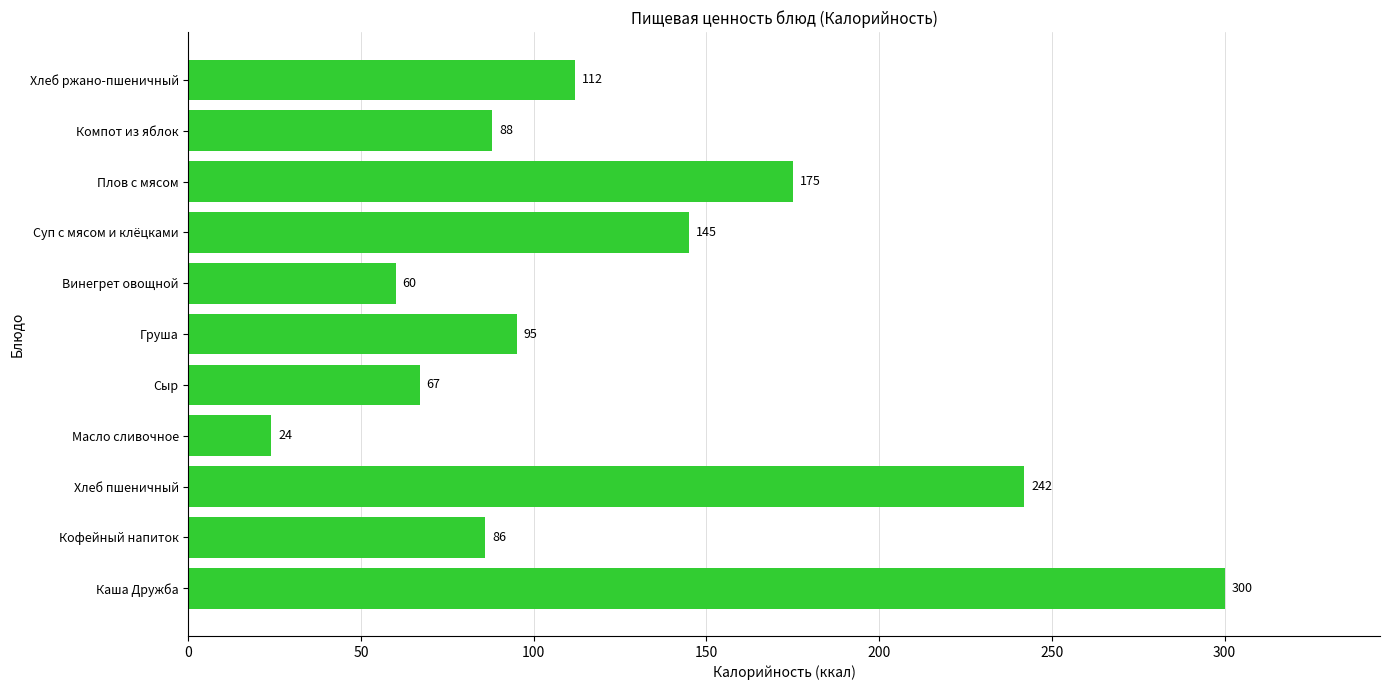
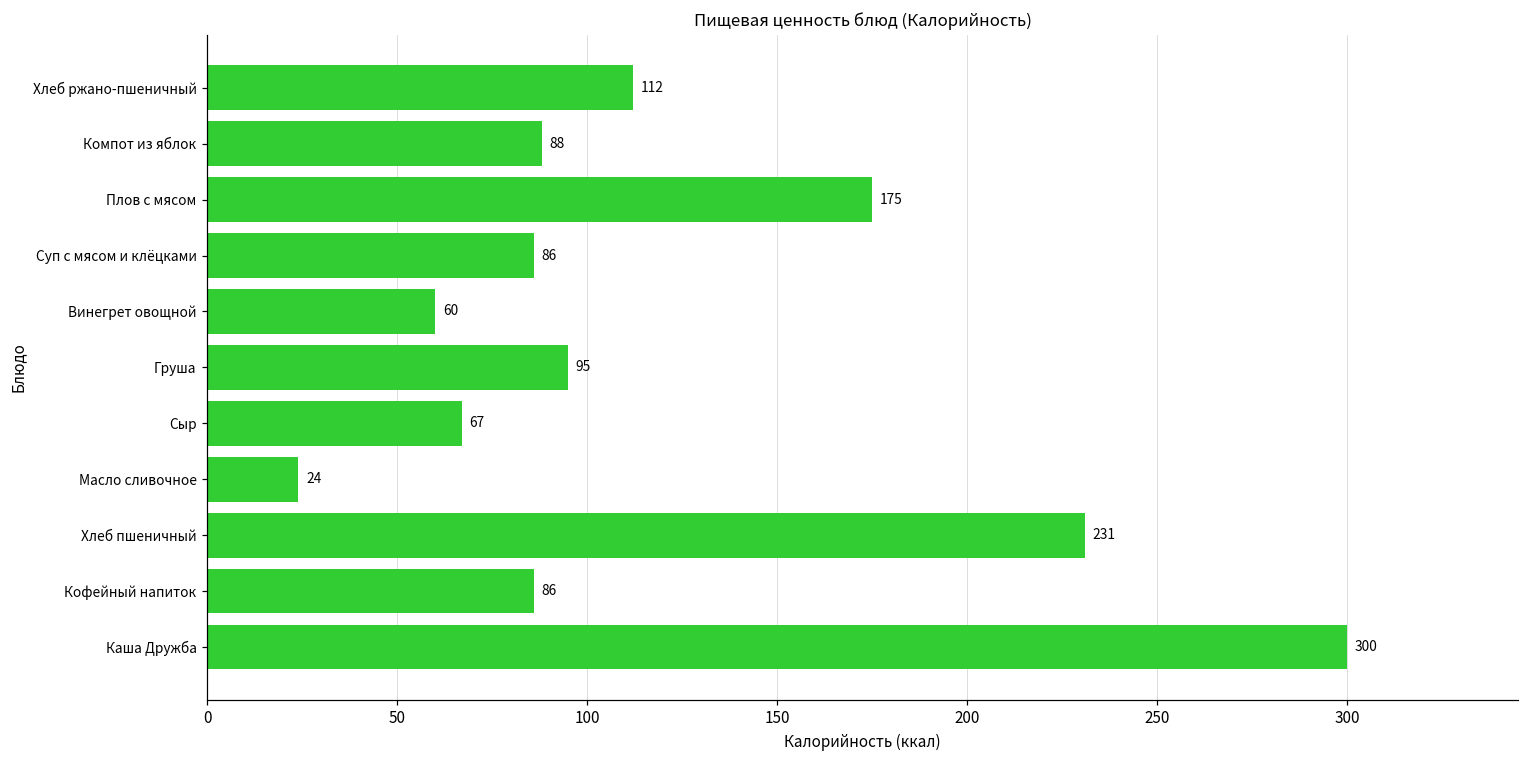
  {
    "Хлеб ржано-пшеничный": 112,
    "Компот из яблок": 88,
    "Плов с мясом": 175,
-   "Суп с мясом и клёцками": 145,
+   "Суп с мясом и клёцками": 86,
    "Винегрет овощной": 60,
    "Груша": 95,
    "Сыр": 67,
    "Масло сливочное": 24,
-   "Хлеб пшеничный": 242,
+   "Хлеб пшеничный": 231,
    "Кофейный напиток": 86,
    "Каша Дружба": 300
  }
